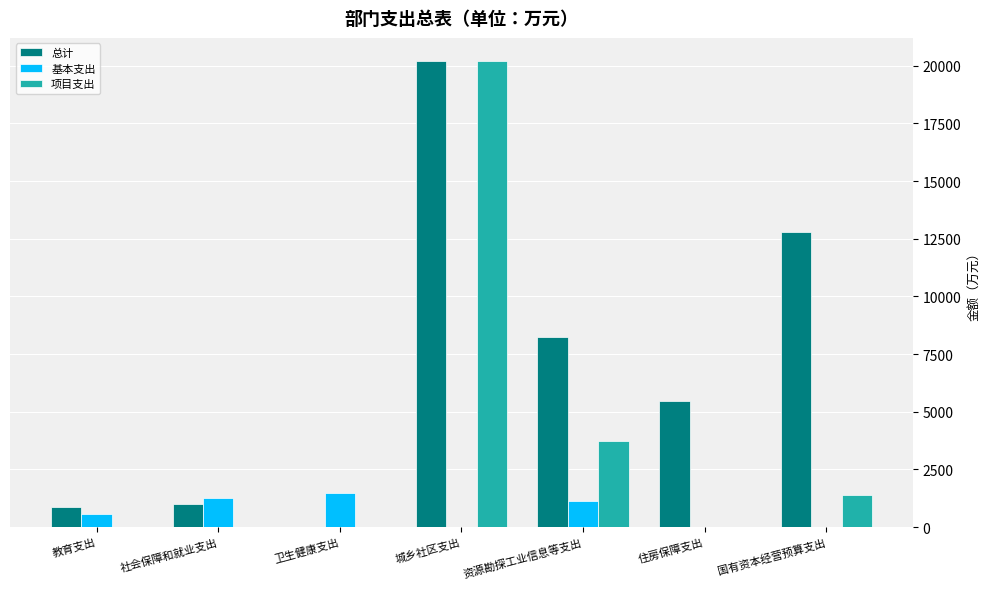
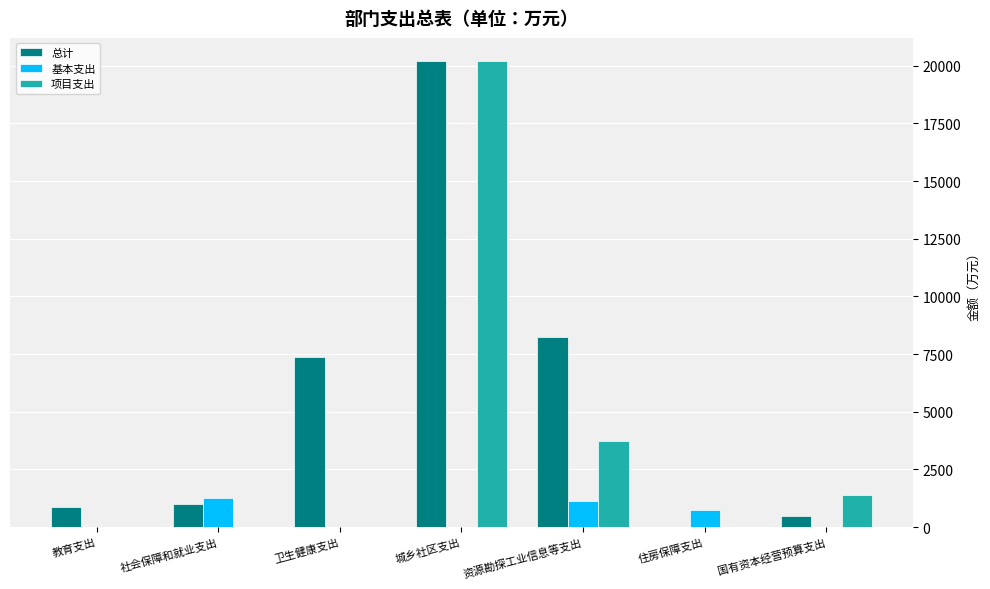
  {
    "总计": {
      "教育支出": 900,
      "社会保障和就业支出": 1000,
-     "卫生健康支出": 0,
+     "卫生健康支出": 7400,
      "城乡社区支出": 20200,
      "资源勘探工业信息等支出": 8200,
-     "住房保障支出": 5500,
-     "国有资本经营预算支出": 12800
+     "住房保障支出": 0,
+     "国有资本经营预算支出": 500
    },
    "基本支出": {
-     "教育支出": 600,
+     "教育支出": 0,
      "社会保障和就业支出": 1200,
-     "卫生健康支出": 1500,
+     "卫生健康支出": 0,
      "城乡社区支出": 0,
      "资源勘探工业信息等支出": 1100,
-     "住房保障支出": 0,
+     "住房保障支出": 700,
      "国有资本经营预算支出": 0
    },
    "项目支出": {
      "教育支出": 0,
      "社会保障和就业支出": 0,
      "卫生健康支出": 0,
      "城乡社区支出": 20200,
      "资源勘探工业信息等支出": 3700,
      "住房保障支出": 0,
      "国有资本经营预算支出": 1400
    }
  }
